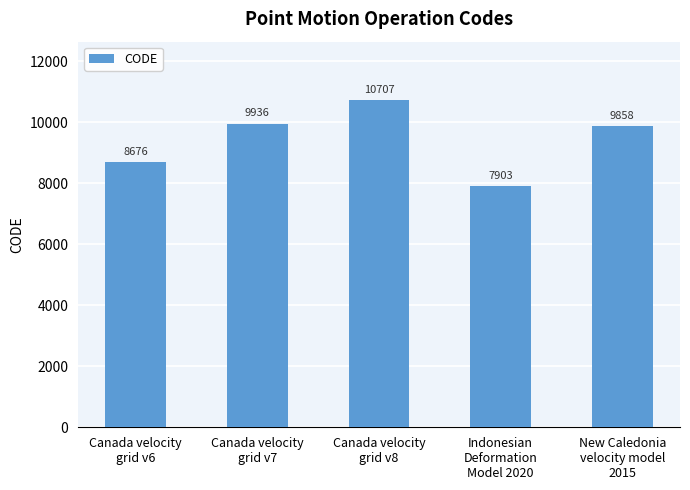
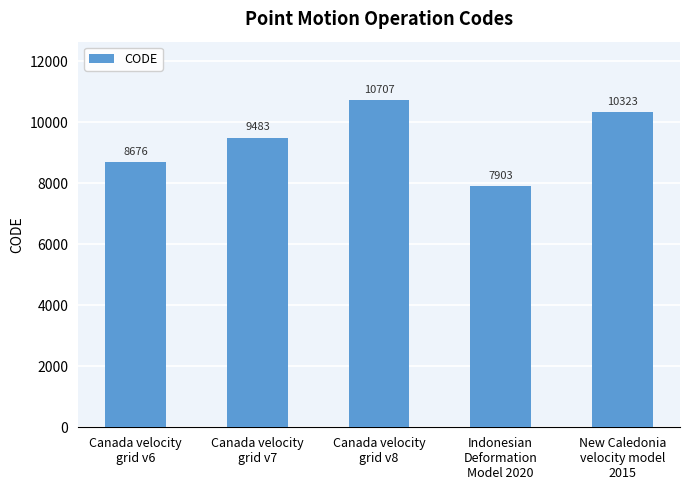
  {
    "Canada velocity grid v6": 8676,
-   "Canada velocity grid v7": 9936,
+   "Canada velocity grid v7": 9483,
    "Canada velocity grid v8": 10707,
    "Indonesian Deformation Model 2020": 7903,
-   "New Caledonia velocity model 2015": 9858
+   "New Caledonia velocity model 2015": 10323
  }
